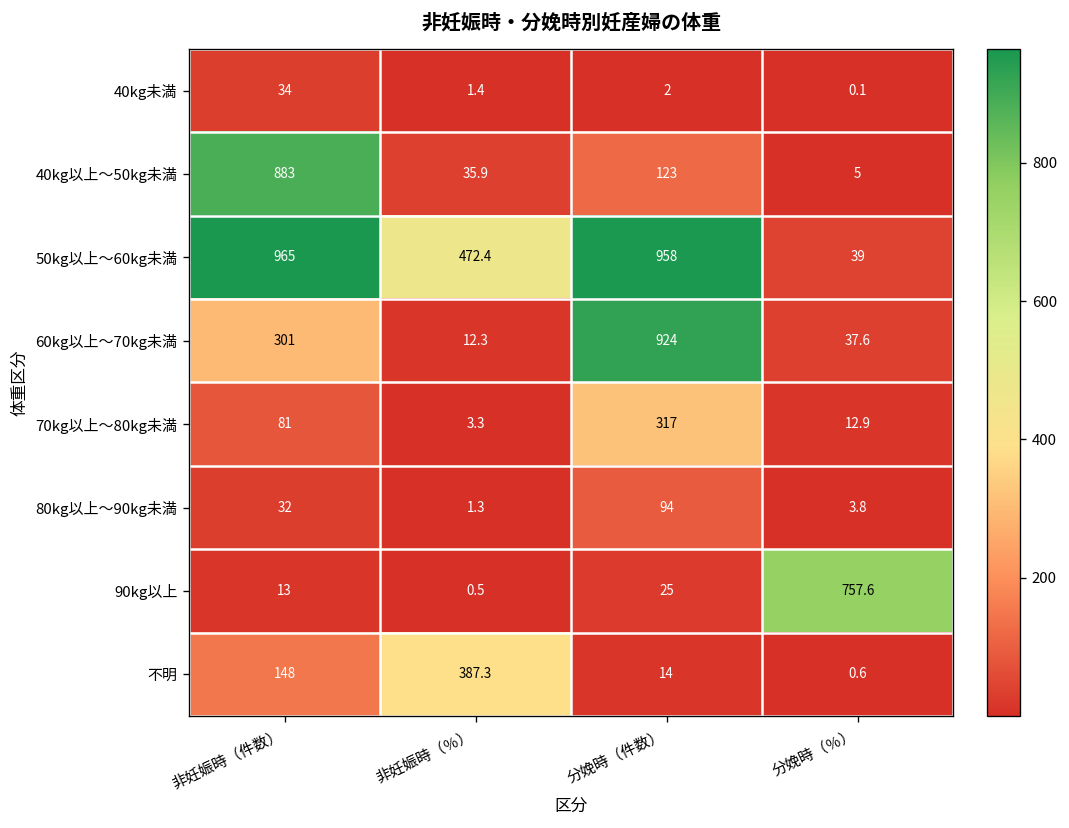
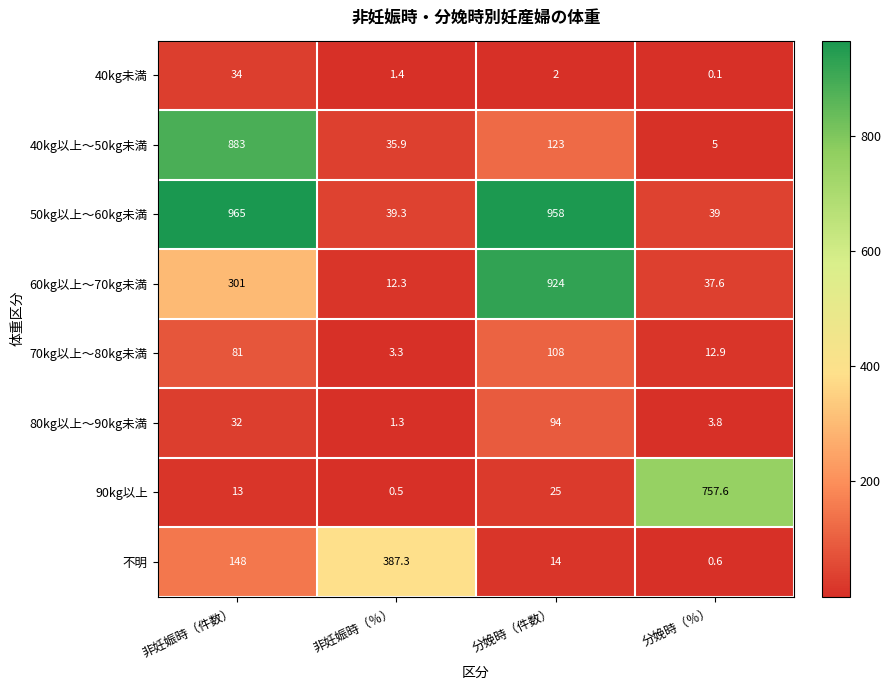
  {
    "40kg未満": {
      "非妊娠時（件数）": 34,
      "非妊娠時（％）": 1.4,
      "分娩時（件数）": 2,
      "分娩時（％）": 0.1
    },
    "40kg以上～50kg未満": {
      "非妊娠時（件数）": 883,
      "非妊娠時（％）": 35.9,
      "分娩時（件数）": 123,
      "分娩時（％）": 5
    },
    "50kg以上～60kg未満": {
      "非妊娠時（件数）": 965,
-     "非妊娠時（％）": 472.4,
+     "非妊娠時（％）": 39.3,
      "分娩時（件数）": 958,
      "分娩時（％）": 39
    },
    "60kg以上～70kg未満": {
      "非妊娠時（件数）": 301,
      "非妊娠時（％）": 12.3,
      "分娩時（件数）": 924,
      "分娩時（％）": 37.6
    },
    "70kg以上～80kg未満": {
      "非妊娠時（件数）": 81,
      "非妊娠時（％）": 3.3,
-     "分娩時（件数）": 317,
+     "分娩時（件数）": 108,
      "分娩時（％）": 12.9
    },
    "80kg以上～90kg未満": {
      "非妊娠時（件数）": 32,
      "非妊娠時（％）": 1.3,
      "分娩時（件数）": 94,
      "分娩時（％）": 3.8
    },
    "90kg以上": {
      "非妊娠時（件数）": 13,
      "非妊娠時（％）": 0.5,
      "分娩時（件数）": 25,
      "分娩時（％）": 757.6
    },
    "不明": {
      "非妊娠時（件数）": 148,
      "非妊娠時（％）": 387.3,
      "分娩時（件数）": 14,
      "分娩時（％）": 0.6
    }
  }
